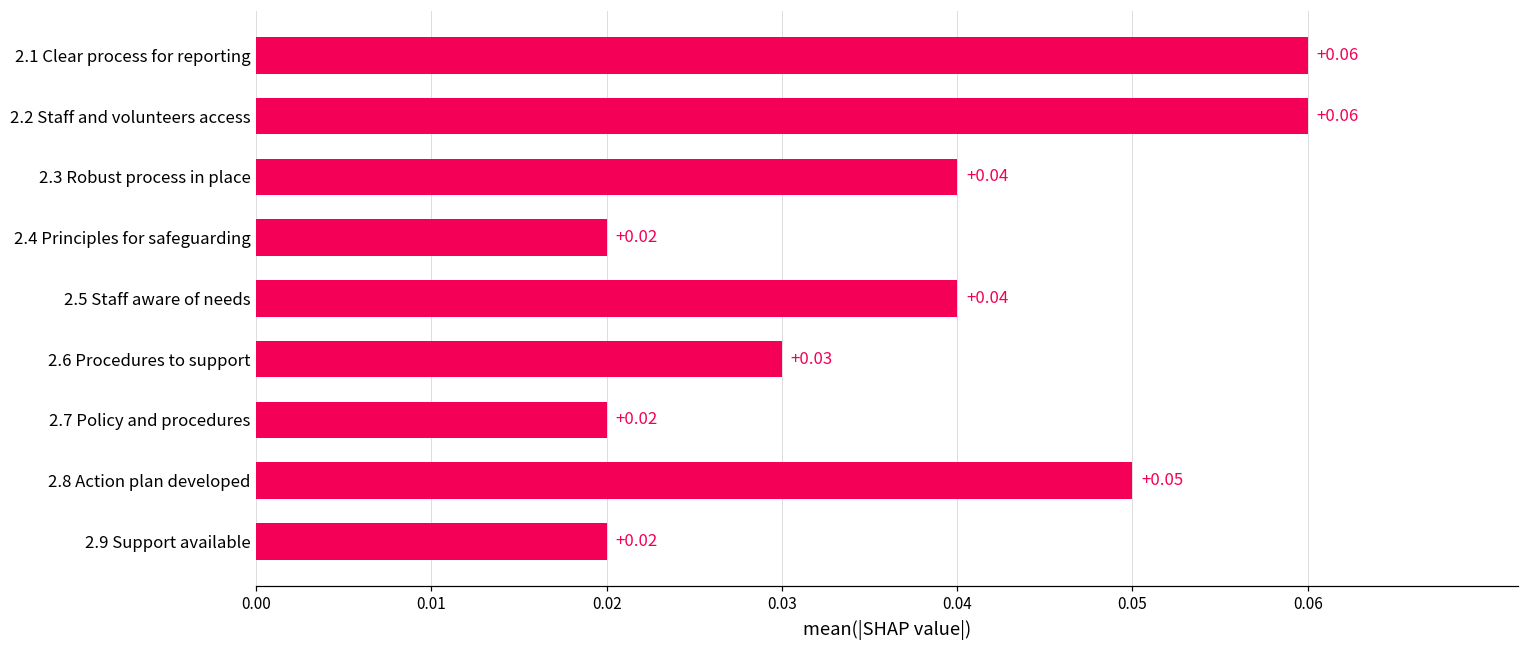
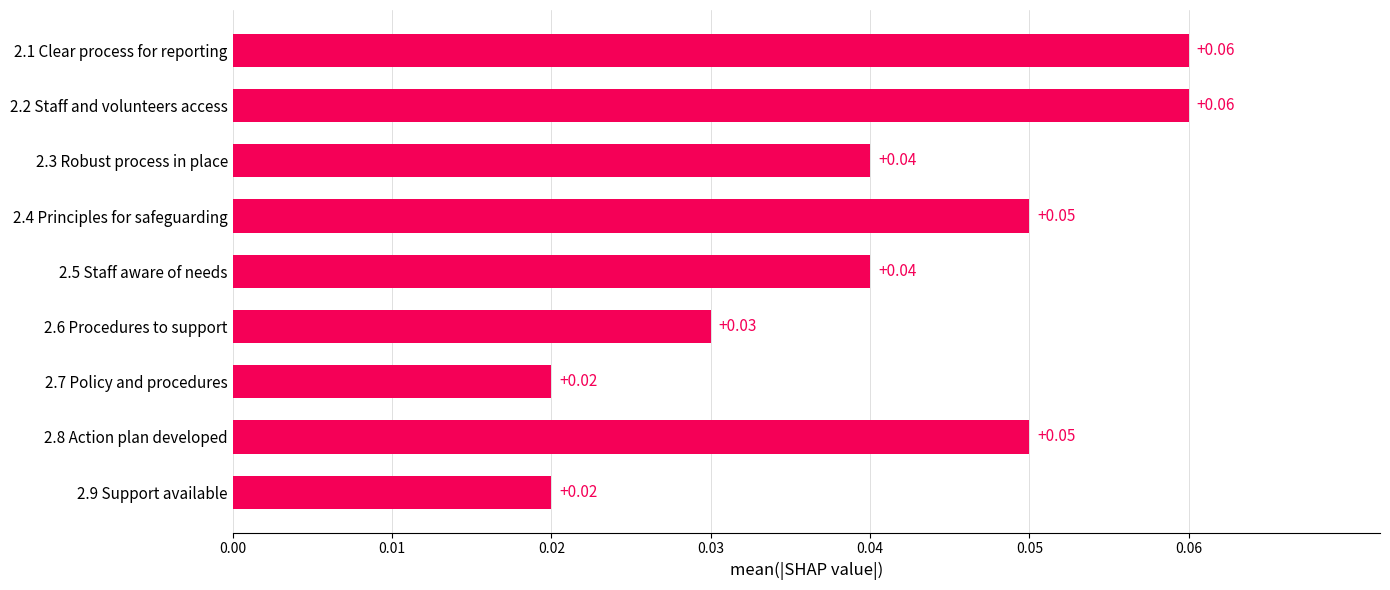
  {
    "2.1 Clear process for reporting": "+0.06",
    "2.2 Staff and volunteers access": "+0.06",
    "2.3 Robust process in place": "+0.04",
-   "2.4 Principles for safeguarding": "+0.02",
+   "2.4 Principles for safeguarding": "+0.05",
    "2.5 Staff aware of needs": "+0.04",
    "2.6 Procedures to support": "+0.03",
    "2.7 Policy and procedures": "+0.02",
    "2.8 Action plan developed": "+0.05",
    "2.9 Support available": "+0.02"
  }
